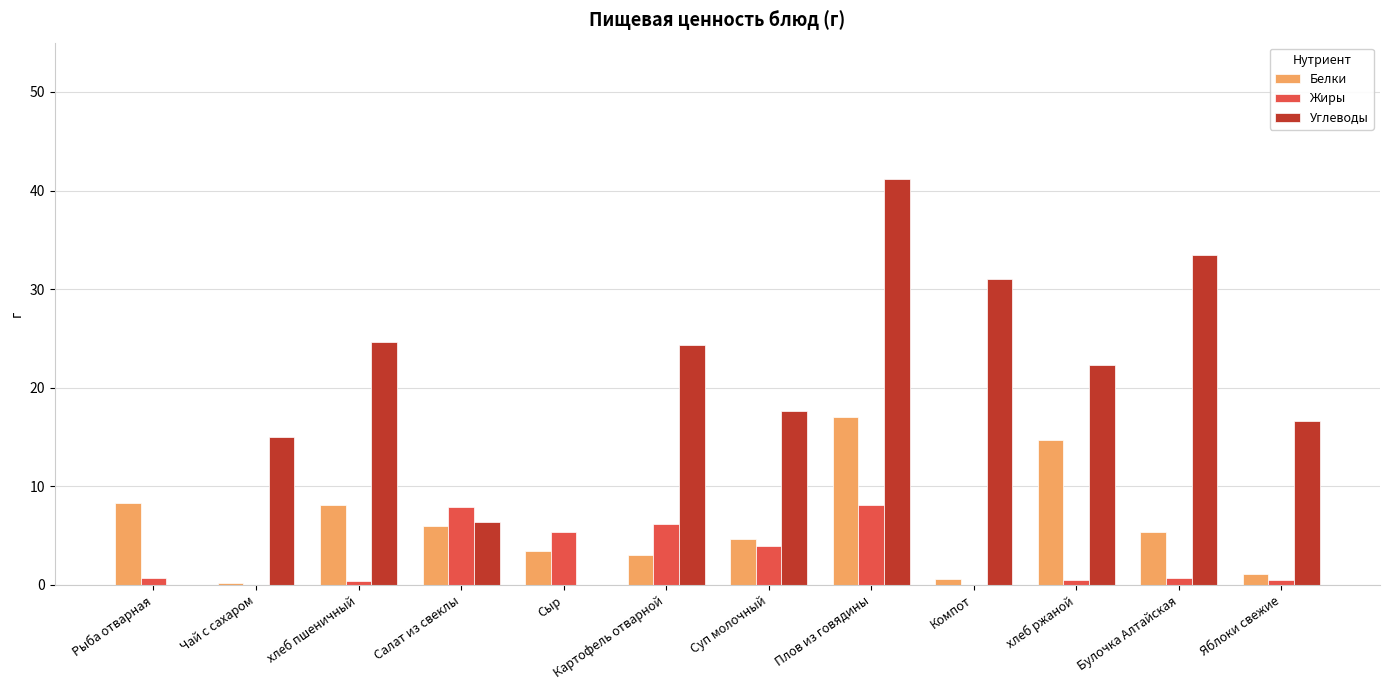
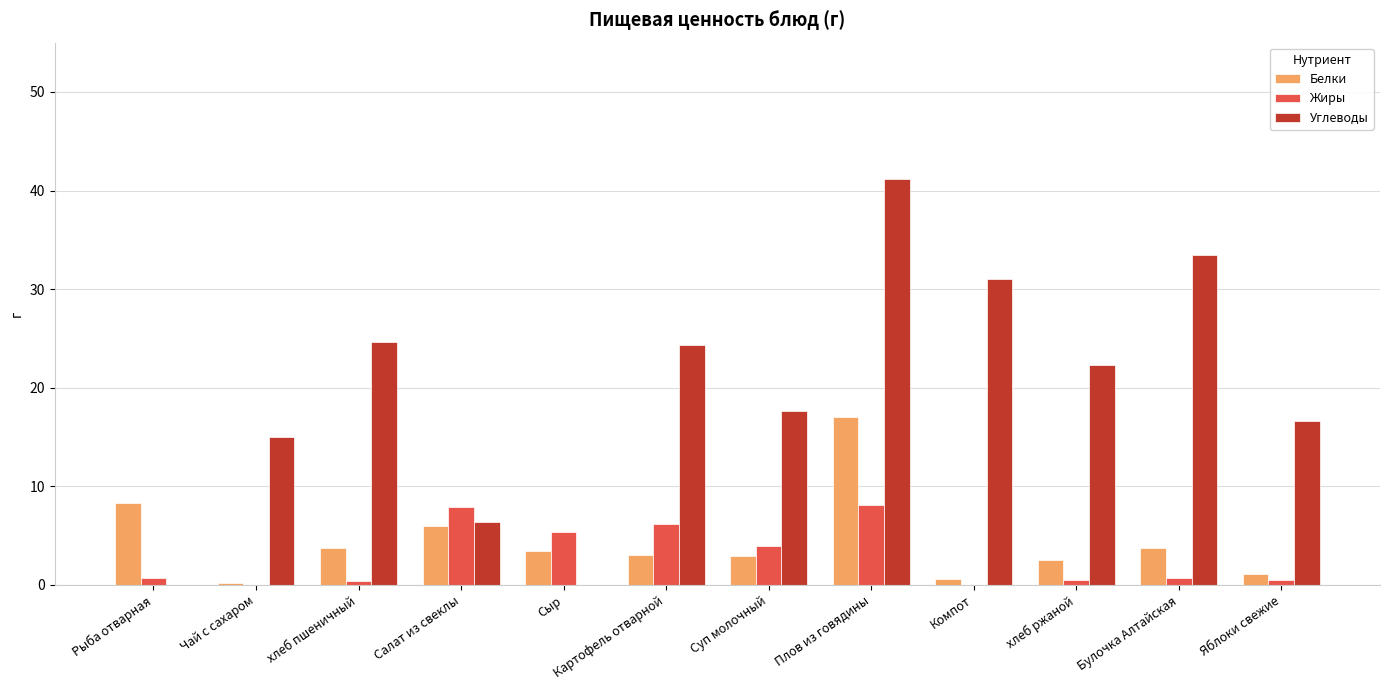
  {
    "Белки": {
      "Рыба отварная": 8,
-     "хлеб пшеничный": 8,
+     "хлеб пшеничный": 4,
      "Салат из свеклы": 6,
      "Сыр": 3,
      "Картофель отварной": 3,
-     "Суп молочный": 5,
+     "Суп молочный": 3,
      "Плов из говядины": 17,
      "Компот": 1,
-     "хлеб ржаной": 15,
-     "Булочка Алтайская": 5,
+     "хлеб ржаной": 3,
+     "Булочка Алтайская": 4,
      "Яблоки свежие": 1
    }
  }
